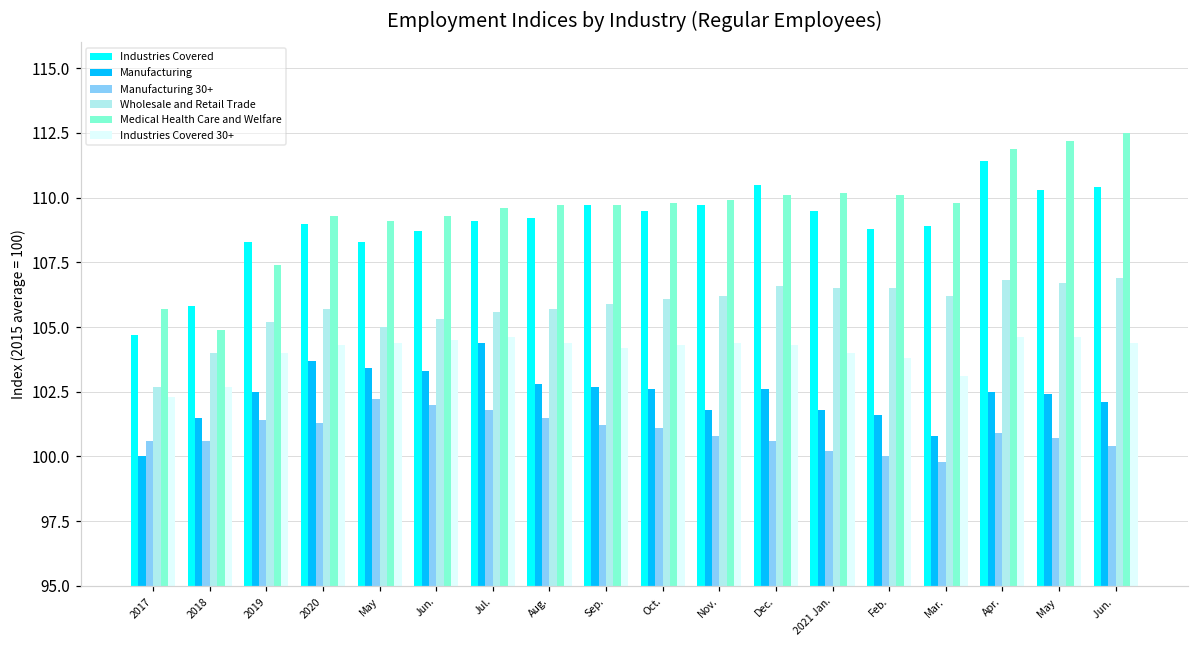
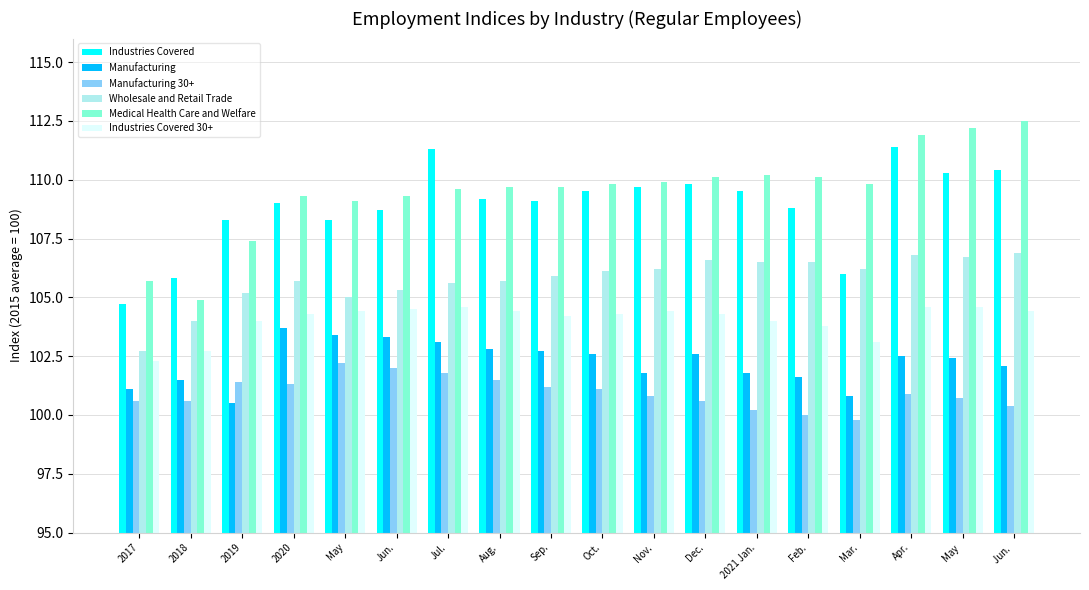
  {
    "Industries Covered": {
      "2017": 104.7,
      "2018": 105.8,
      "2019": 108.3,
      "2020": 109.0,
-     "Jul.": 109.1,
+     "Jul.": 111.3,
      "Aug.": 109.2,
-     "Sep.": 109.7,
+     "Sep.": 109.1,
      "Oct.": 109.5,
      "Nov.": 109.7,
-     "Dec.": 110.5,
+     "Dec.": 109.8,
      "2021 Jan.": 109.5,
      "Feb.": 108.8,
-     "Mar.": 108.9,
+     "Mar.": 106.0,
      "Apr.": 111.4
    },
    "Manufacturing": {
-     "2017": 100.0,
+     "2017": 101.1,
      "2018": 101.5,
-     "2019": 102.5,
+     "2019": 100.5,
      "2020": 103.7,
-     "Jul.": 104.4,
+     "Jul.": 103.1,
      "Aug.": 102.8,
      "Sep.": 102.7,
      "Oct.": 102.6,
      "Nov.": 101.8,
      "Dec.": 102.6,
      "2021 Jan.": 101.8,
      "Feb.": 101.6,
      "Mar.": 100.8,
      "Apr.": 102.5
    }
  }
